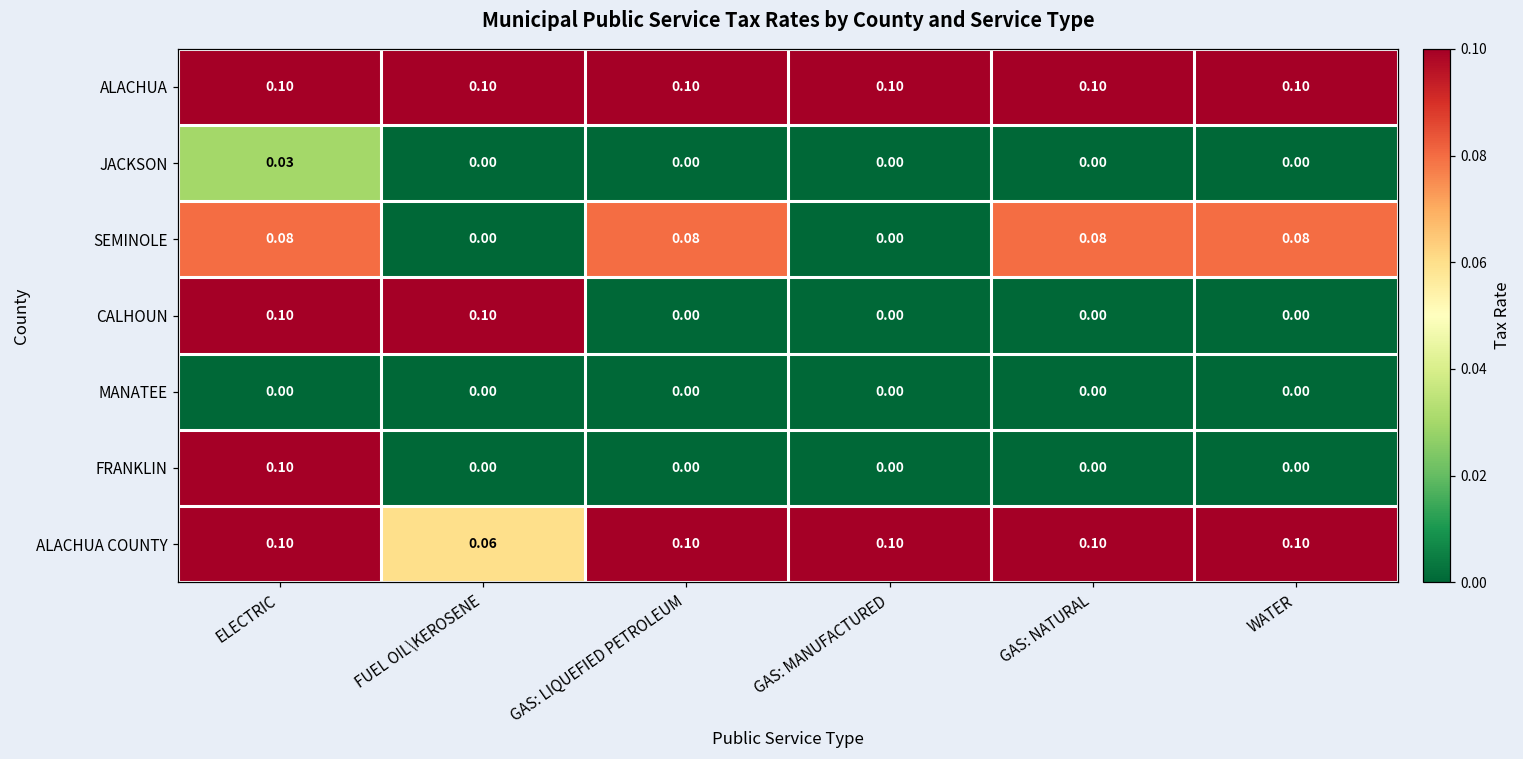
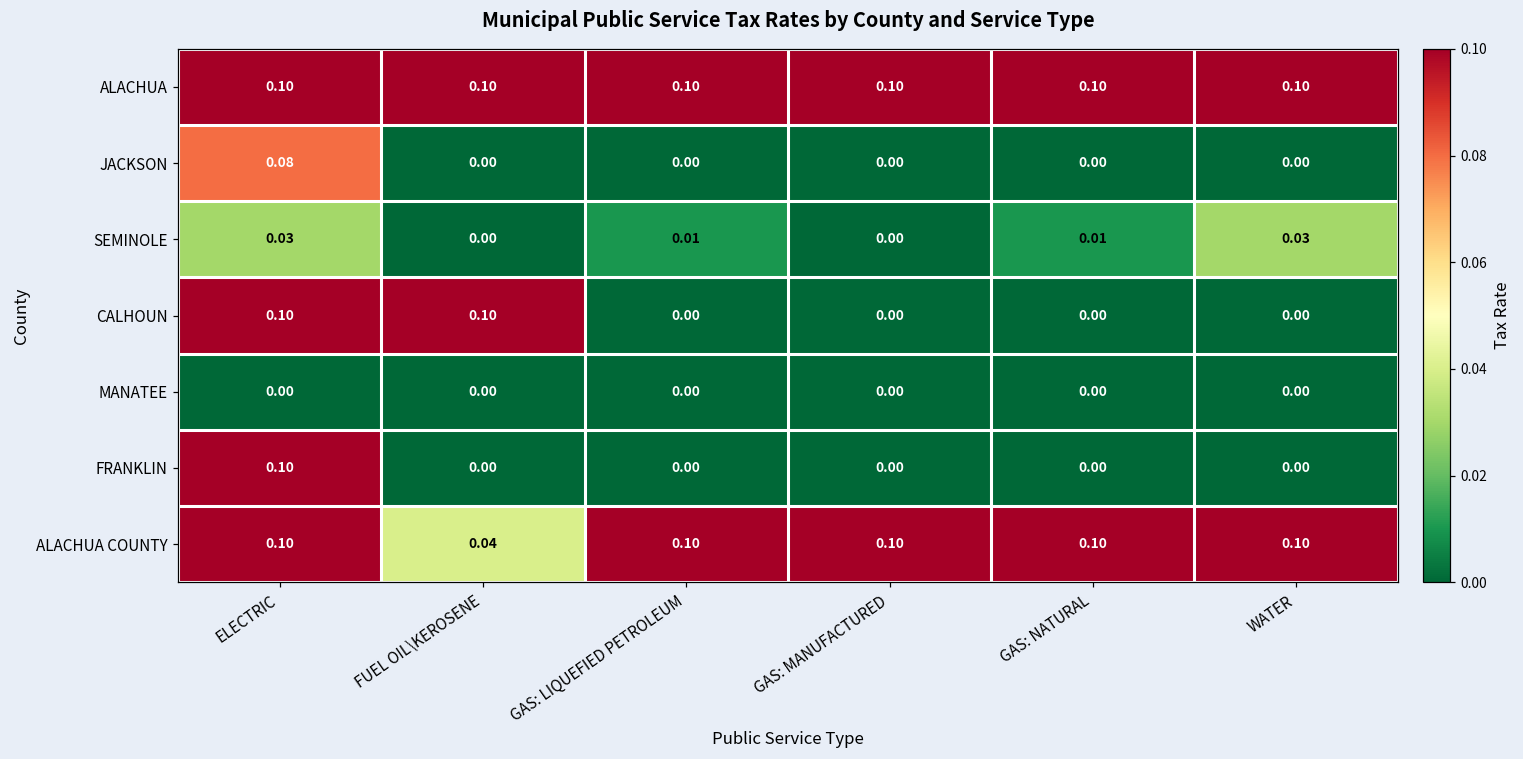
  {
    "ALACHUA": {
      "ELECTRIC": 0.10,
      "FUEL OIL\\KEROSENE": 0.10,
      "GAS: LIQUEFIED PETROLEUM": 0.10,
      "GAS: MANUFACTURED": 0.10,
      "GAS: NATURAL": 0.10,
      "WATER": 0.10
    },
    "JACKSON": {
-     "ELECTRIC": 0.03,
+     "ELECTRIC": 0.08,
      "FUEL OIL\\KEROSENE": 0.00,
      "GAS: LIQUEFIED PETROLEUM": 0.00,
      "GAS: MANUFACTURED": 0.00,
      "GAS: NATURAL": 0.00,
      "WATER": 0.00
    },
    "SEMINOLE": {
-     "ELECTRIC": 0.08,
+     "ELECTRIC": 0.03,
      "FUEL OIL\\KEROSENE": 0.00,
-     "GAS: LIQUEFIED PETROLEUM": 0.08,
+     "GAS: LIQUEFIED PETROLEUM": 0.01,
      "GAS: MANUFACTURED": 0.00,
-     "GAS: NATURAL": 0.08,
-     "WATER": 0.08
+     "GAS: NATURAL": 0.01,
+     "WATER": 0.03
    },
    "CALHOUN": {
      "ELECTRIC": 0.10,
      "FUEL OIL\\KEROSENE": 0.10,
      "GAS: LIQUEFIED PETROLEUM": 0.00,
      "GAS: MANUFACTURED": 0.00,
      "GAS: NATURAL": 0.00,
      "WATER": 0.00
    },
    "MANATEE": {
      "ELECTRIC": 0.00,
      "FUEL OIL\\KEROSENE": 0.00,
      "GAS: LIQUEFIED PETROLEUM": 0.00,
      "GAS: MANUFACTURED": 0.00,
      "GAS: NATURAL": 0.00,
      "WATER": 0.00
    },
    "FRANKLIN": {
      "ELECTRIC": 0.10,
      "FUEL OIL\\KEROSENE": 0.00,
      "GAS: LIQUEFIED PETROLEUM": 0.00,
      "GAS: MANUFACTURED": 0.00,
      "GAS: NATURAL": 0.00,
      "WATER": 0.00
    },
    "ALACHUA COUNTY": {
      "ELECTRIC": 0.10,
-     "FUEL OIL\\KEROSENE": 0.06,
+     "FUEL OIL\\KEROSENE": 0.04,
      "GAS: LIQUEFIED PETROLEUM": 0.10,
      "GAS: MANUFACTURED": 0.10,
      "GAS: NATURAL": 0.10,
      "WATER": 0.10
    }
  }
